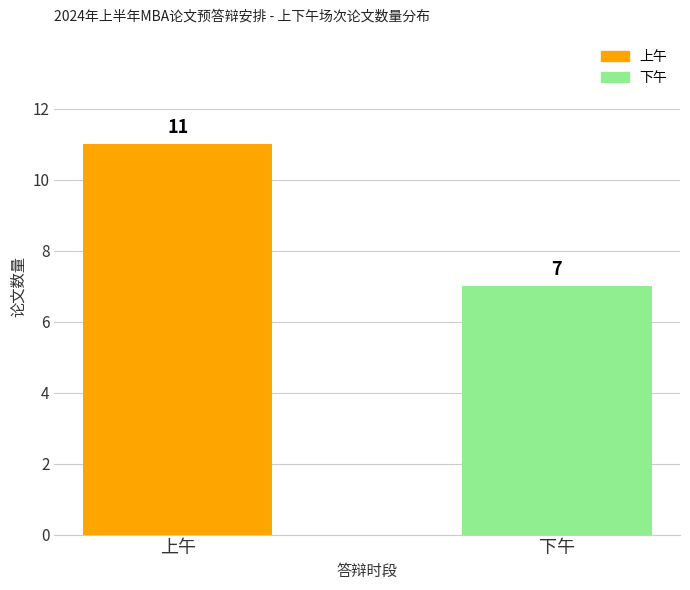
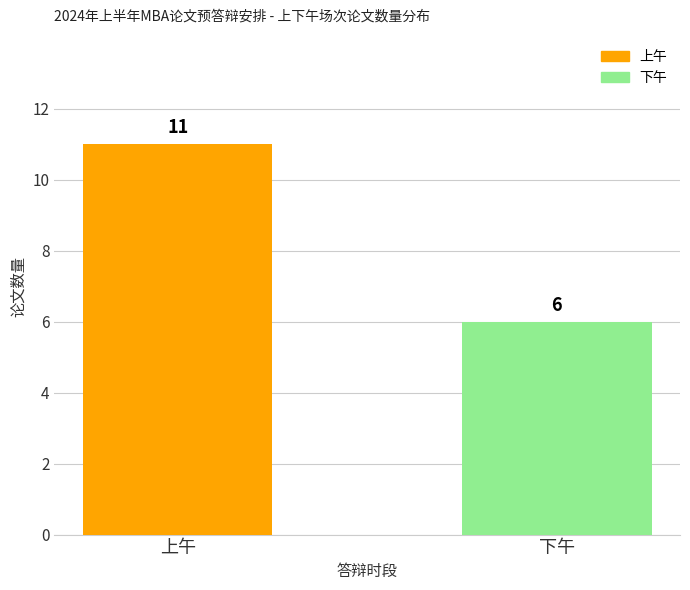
  {
    "上午": 11,
-   "下午": 7
+   "下午": 6
  }
